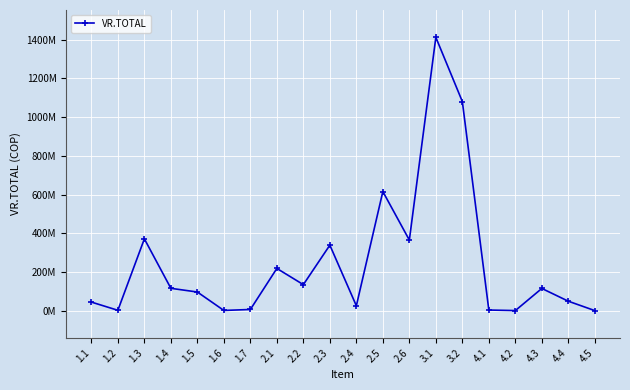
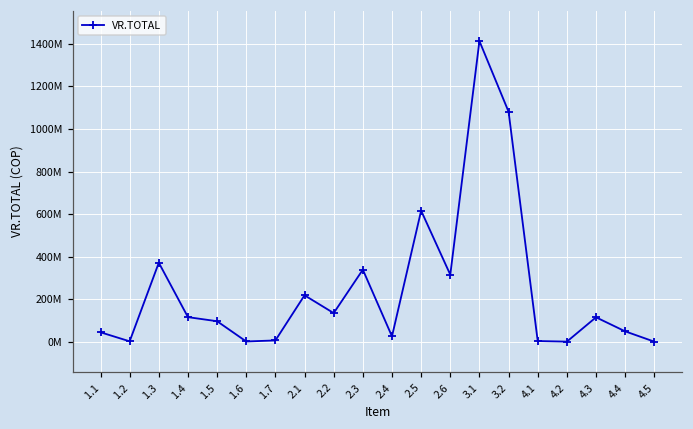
  {
    "1.1": 50000000,
    "1.2": 0,
    "1.3": 370000000,
    "1.4": 120000000,
    "1.5": 100000000,
    "1.6": 0,
    "1.7": 10000000,
    "2.1": 220000000,
    "2.2": 140000000,
    "2.3": 340000000,
    "2.4": 30000000,
    "2.5": 620000000,
-   "2.6": 370000000,
+   "2.6": 320000000,
    "3.1": 1410000000,
    "3.2": 1080000000,
    "4.1": 0,
    "4.2": 0,
    "4.3": 120000000,
    "4.4": 50000000,
    "4.5": 0
  }
